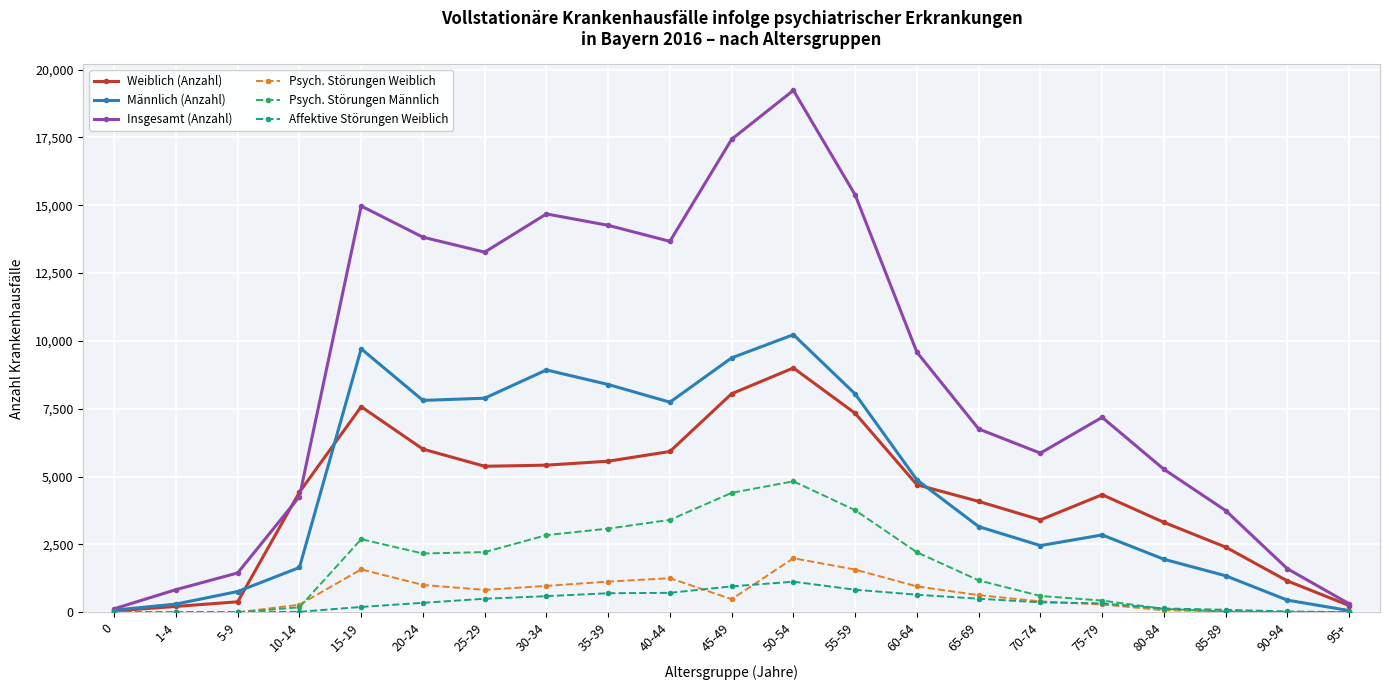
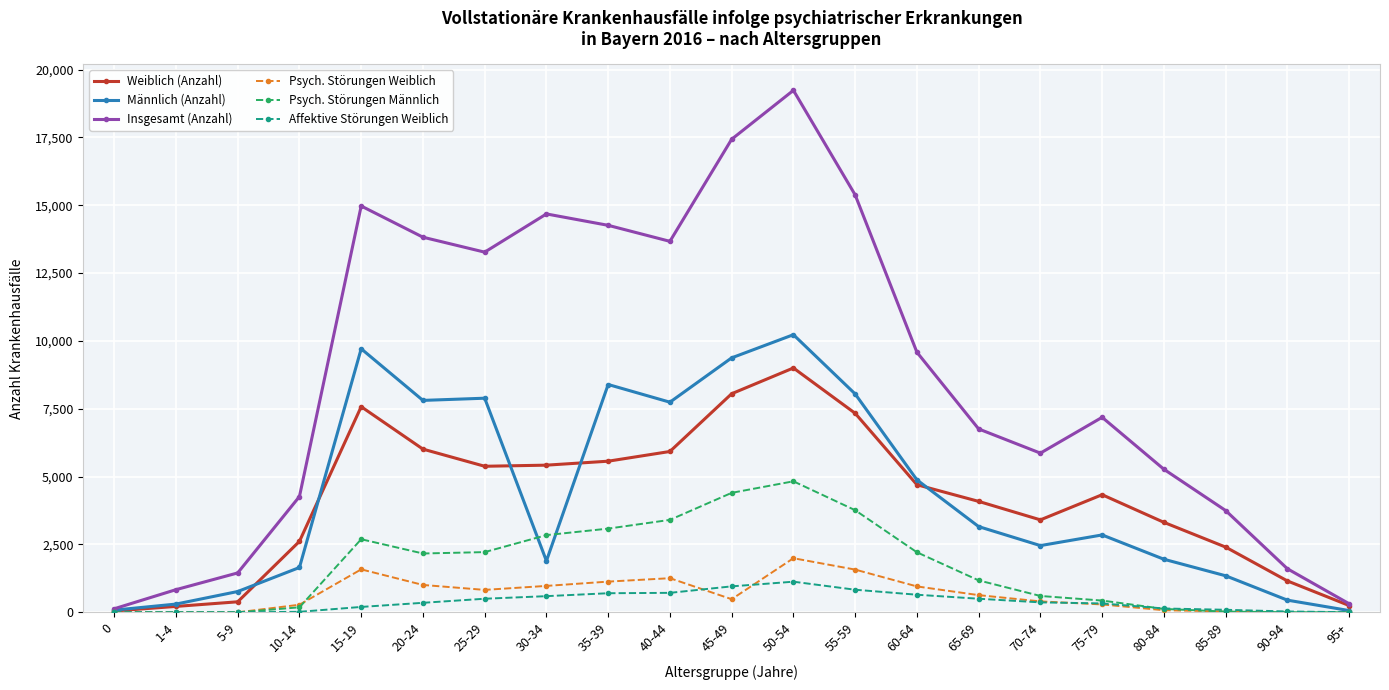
  {
    "Weiblich (Anzahl)": {
      "5-9": "400",
-     "10-14": "4,400",
+     "10-14": "2,600",
      "15-19": "7,600",
      "20-24": "6,000",
      "25-29": "5,400",
      "30-34": "5,400",
      "35-39": "5,600",
      "40-44": "5,900",
      "45-49": "8,100",
      "50-54": "9,000",
      "55-59": "7,300",
      "60-64": "4,700",
      "65-69": "4,100",
      "70-74": "3,400",
      "75-79": "4,300",
      "80-84": "3,300",
      "85-89": "2,400",
      "90-94": "1,200"
    },
    "Männlich (Anzahl)": {
      "5-9": "800",
      "10-14": "1,700",
      "15-19": "9,700",
      "20-24": "7,800",
      "25-29": "7,900",
-     "30-34": "8,900",
+     "30-34": "1,900",
      "35-39": "8,400",
      "40-44": "7,700",
      "45-49": "9,400",
      "50-54": "10,200",
      "55-59": "8,000",
      "60-64": "4,900",
      "65-69": "3,200",
      "70-74": "2,500",
      "75-79": "2,900",
      "80-84": "2,000",
      "85-89": "1,300",
      "90-94": "400"
    },
    "Insgesamt (Anzahl)": {
      "1-4": "800",
      "5-9": "1,500",
      "10-14": "4,300",
      "15-19": "15,000",
      "20-24": "13,800",
      "25-29": "13,300",
      "30-34": "14,700",
      "35-39": "14,300",
      "40-44": "13,700",
      "45-49": "17,400",
      "50-54": "19,200",
      "55-59": "15,400",
      "60-64": "9,600",
      "65-69": "6,800",
      "70-74": "5,900",
      "75-79": "7,200",
      "80-84": "5,300",
      "85-89": "3,800",
      "90-94": "1,600"
    },
    "Psych. Störungen Weiblich": {
      "10-14": "300",
      "15-19": "1,600",
      "20-24": "1,000",
      "25-29": "800",
      "30-34": "1,000",
      "35-39": "1,100",
      "40-44": "1,300",
      "45-49": "500",
      "50-54": "2,000",
      "55-59": "1,600",
      "60-64": "1,000",
      "65-69": "600"
    }
  }
